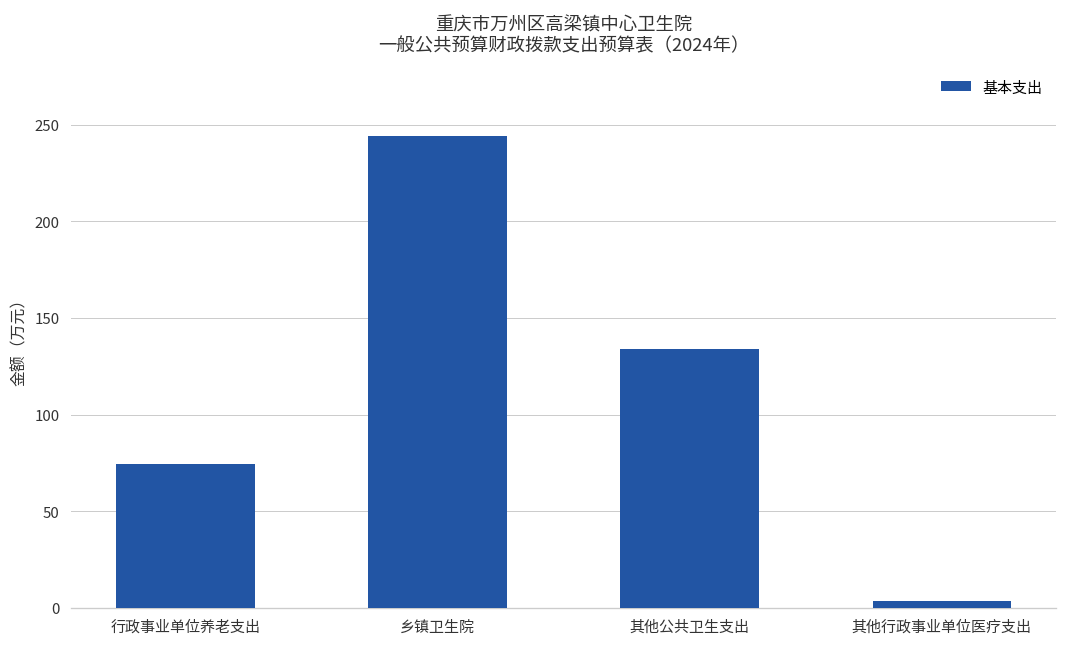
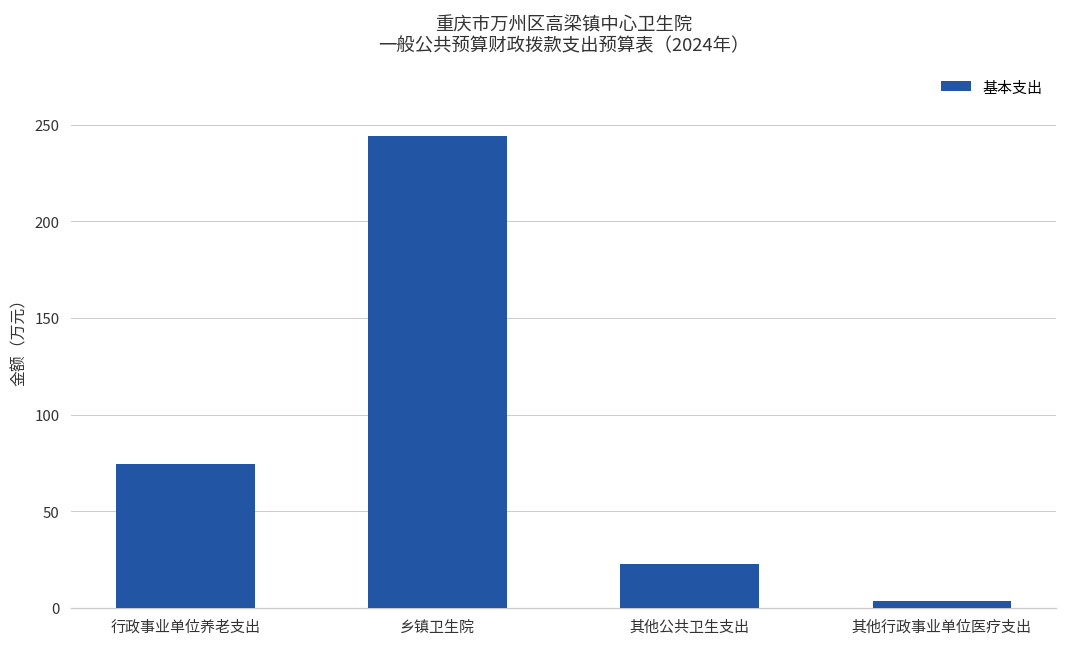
  {
    "行政事业单位养老支出": 74,
    "乡镇卫生院": 244,
-   "其他公共卫生支出": 134,
+   "其他公共卫生支出": 22,
    "其他行政事业单位医疗支出": 4
  }
